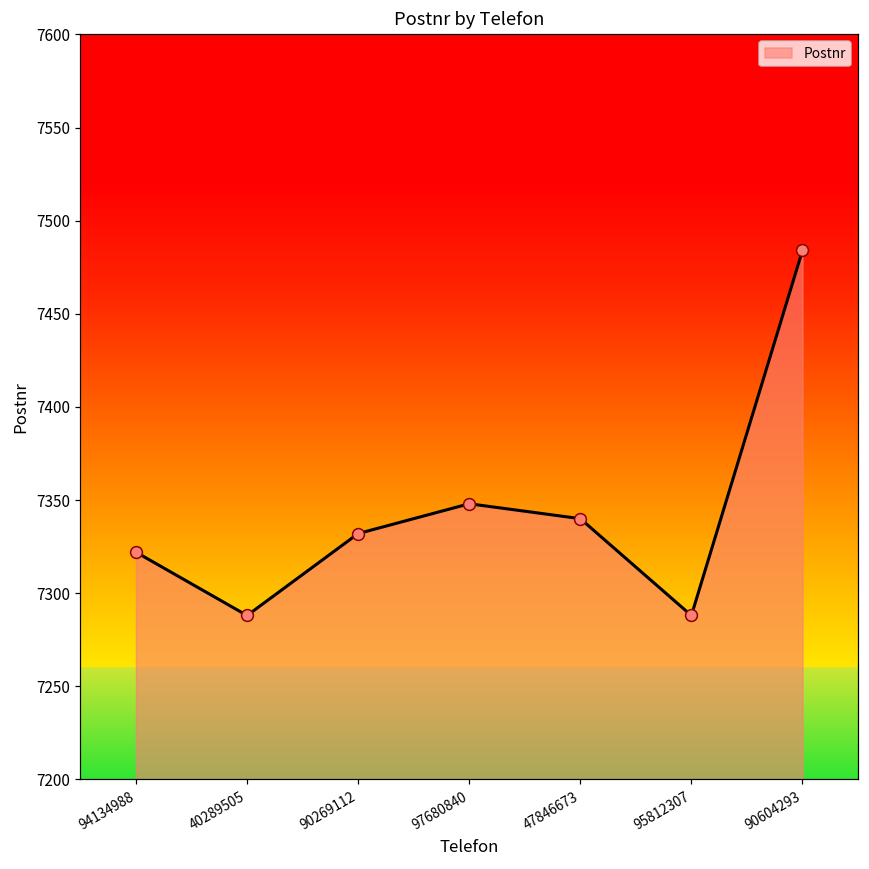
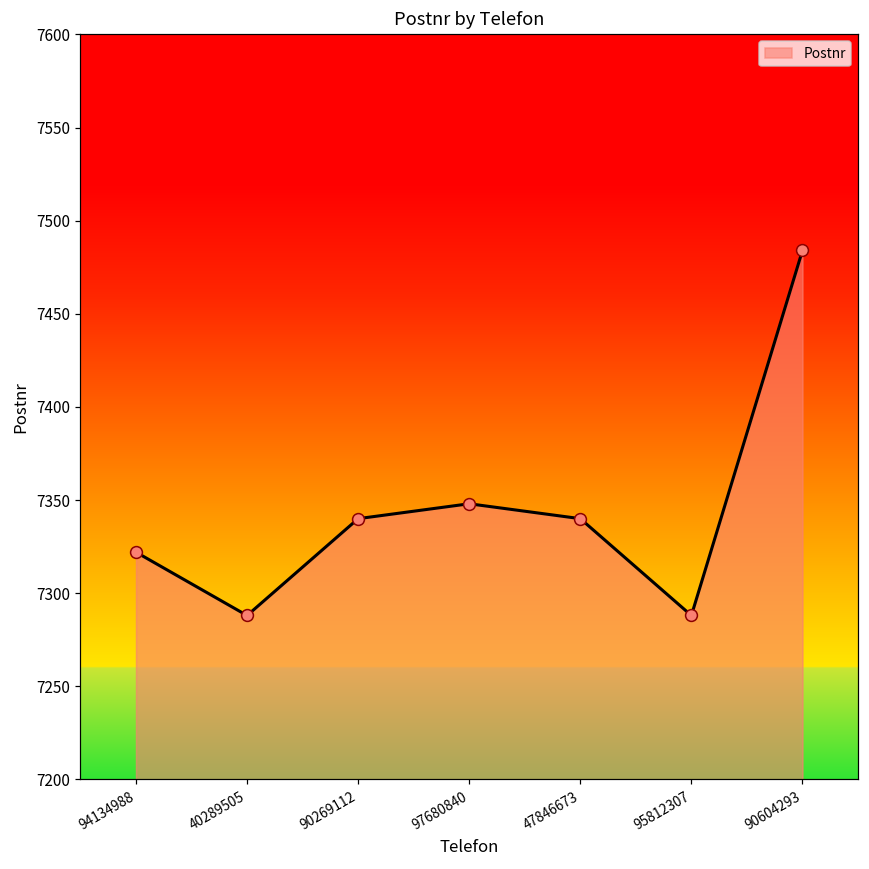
  {
    "94134988": 7322,
    "40289505": 7288,
-   "90269112": 7332,
+   "90269112": 7340,
    "97680840": 7348,
    "47846673": 7340,
    "95812307": 7288,
    "90604293": 7484
  }
